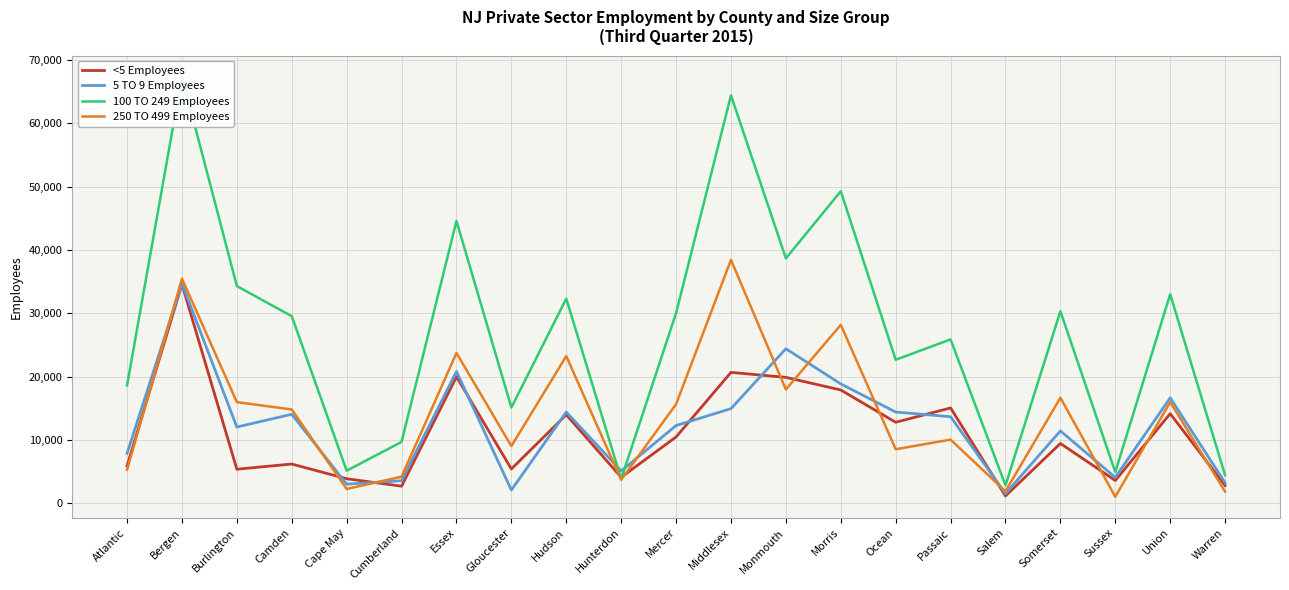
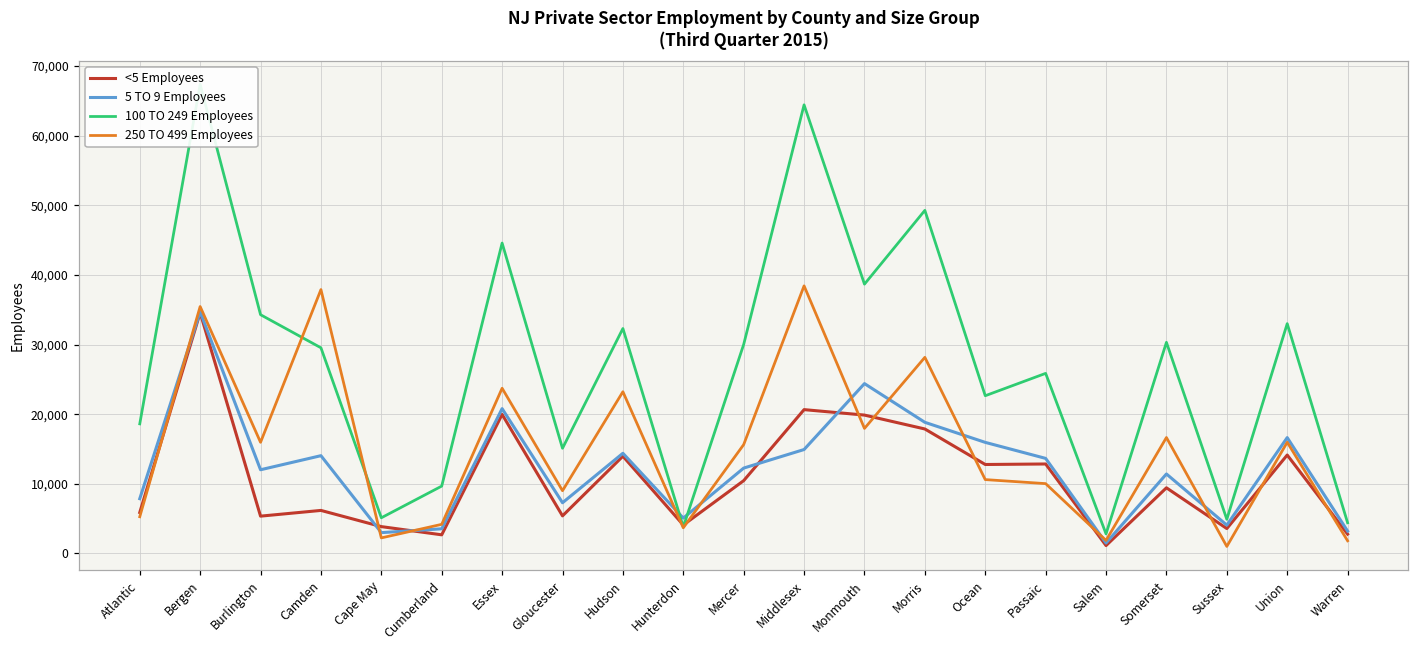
  {
    "<5 Employees": {
      "Atlantic": "6,000",
      "Burlington": "5,000",
      "Camden": "6,000",
      "Cape May": "4,000",
      "Cumberland": "3,000",
      "Essex": "20,000",
      "Gloucester": "5,000",
      "Hudson": "14,000",
      "Mercer": "10,000",
      "Middlesex": "21,000",
      "Monmouth": "20,000",
      "Morris": "18,000",
      "Ocean": "13,000",
-     "Passaic": "15,000",
+     "Passaic": "13,000",
      "Somerset": "9,000",
      "Sussex": "4,000",
      "Union": "14,000",
      "Warren": "3,000"
    },
    "5 TO 9 Employees": {
      "Atlantic": "8,000",
      "Burlington": "12,000",
      "Camden": "14,000",
      "Cape May": "3,000",
      "Cumberland": "4,000",
      "Essex": "21,000",
-     "Gloucester": "2,000",
+     "Gloucester": "7,000",
      "Hudson": "14,000",
      "Hunterdon": "5,000",
      "Mercer": "12,000",
      "Middlesex": "15,000",
      "Monmouth": "24,000",
      "Morris": "19,000",
-     "Ocean": "14,000",
+     "Ocean": "16,000",
      "Passaic": "14,000",
      "Somerset": "11,000",
      "Sussex": "4,000",
      "Union": "17,000",
      "Warren": "3,000"
    },
    "100 TO 249 Employees": {
      "Atlantic": "19,000",
      "Burlington": "34,000",
      "Camden": "30,000",
      "Cape May": "5,000",
      "Cumberland": "10,000",
      "Essex": "45,000",
      "Gloucester": "15,000",
      "Hudson": "32,000",
      "Mercer": "30,000",
      "Middlesex": "64,000",
      "Monmouth": "39,000",
      "Morris": "49,000",
      "Ocean": "23,000",
      "Passaic": "26,000",
      "Salem": "3,000",
      "Somerset": "30,000",
      "Sussex": "5,000",
      "Union": "33,000",
      "Warren": "4,000"
    },
    "250 TO 499 Employees": {
      "Atlantic": "5,000",
      "Bergen": "35,000",
      "Burlington": "16,000",
-     "Camden": "15,000",
+     "Camden": "38,000",
      "Cape May": "2,000",
      "Cumberland": "4,000",
      "Essex": "24,000",
      "Gloucester": "9,000",
      "Hudson": "23,000",
      "Mercer": "16,000",
      "Middlesex": "38,000",
      "Monmouth": "18,000",
      "Morris": "28,000",
-     "Ocean": "9,000",
+     "Ocean": "11,000",
      "Passaic": "10,000",
      "Somerset": "17,000",
      "Sussex": "1,000",
      "Union": "16,000",
      "Warren": "2,000"
    }
  }
